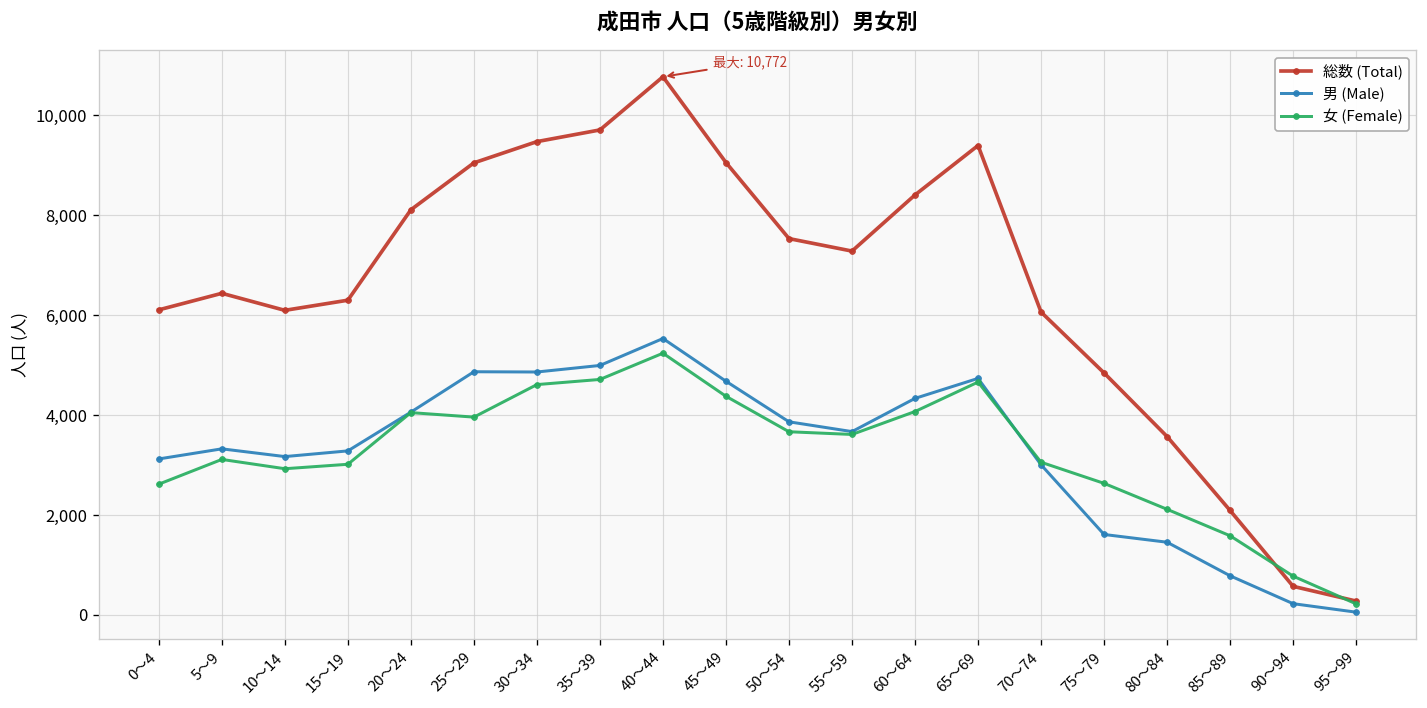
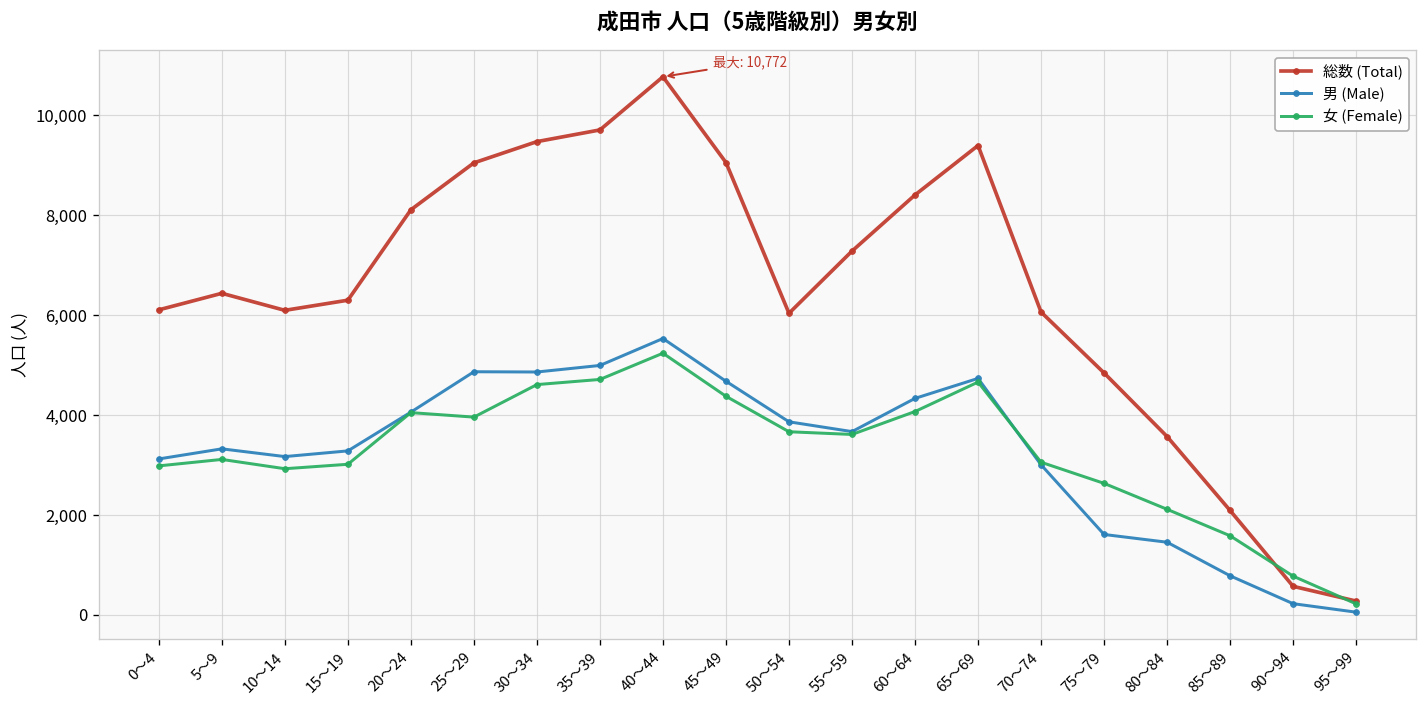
  {
    "総数 (Total)": {
      "0～4": "6,100",
      "5～9": "6,400",
      "10～14": "6,100",
      "15～19": "6,300",
      "20～24": "8,100",
      "25～29": "9,000",
      "30～34": "9,500",
      "35～39": "9,700",
      "45～49": "9,100",
-     "50～54": "7,500",
+     "50～54": "6,000",
      "55～59": "7,300",
      "60～64": "8,400",
      "65～69": "9,400",
      "70～74": "6,100",
      "75～79": "4,800",
      "80～84": "3,600",
      "85～89": "2,100",
      "90～94": "600"
    },
    "男 (Male)": {
      "0～4": "3,100",
      "5～9": "3,300",
      "10～14": "3,200",
      "15～19": "3,300",
      "25～29": "4,900",
      "30～34": "4,900",
      "35～39": "5,000",
      "40～44": "5,500",
      "45～49": "4,700",
      "50～54": "3,900",
      "60～64": "4,300",
      "65～69": "4,700",
      "75～79": "1,600",
      "80～84": "1,500",
      "85～89": "800",
      "90～94": "200",
      "95～99": "100"
    },
    "女 (Female)": {
-     "0～4": "2,600",
+     "0～4": "3,000",
      "5～9": "3,100",
      "10～14": "2,900",
      "15～19": "3,000",
      "25～29": "4,000",
      "30～34": "4,600",
      "35～39": "4,700",
      "40～44": "5,200",
      "45～49": "4,400",
      "50～54": "3,700",
      "60～64": "4,100",
      "65～69": "4,700",
      "75～79": "2,600",
      "80～84": "2,100",
      "85～89": "1,600",
      "90～94": "800"
    }
  }
